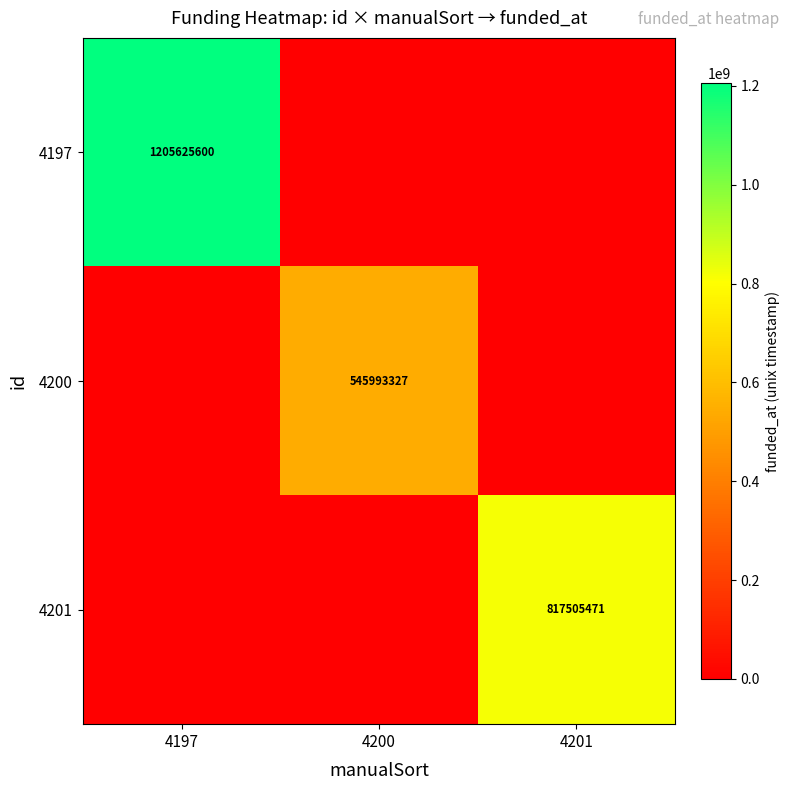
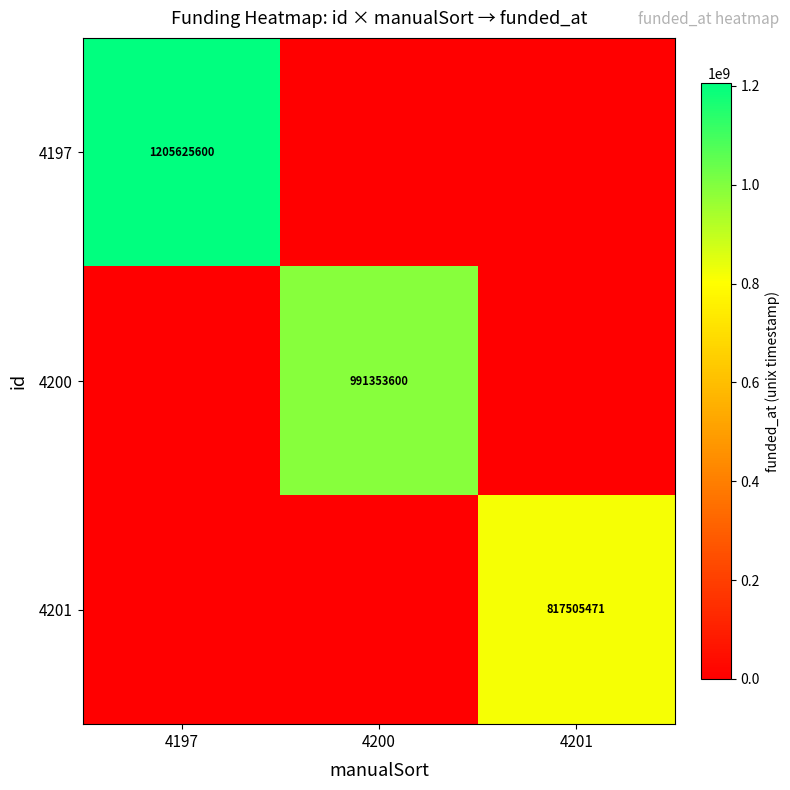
  {
    "4197": {
      "4197": 1205625600
    },
    "4200": {
-     "4200": 545993327
+     "4200": 991353600
    },
    "4201": {
      "4201": 817505471
    }
  }
